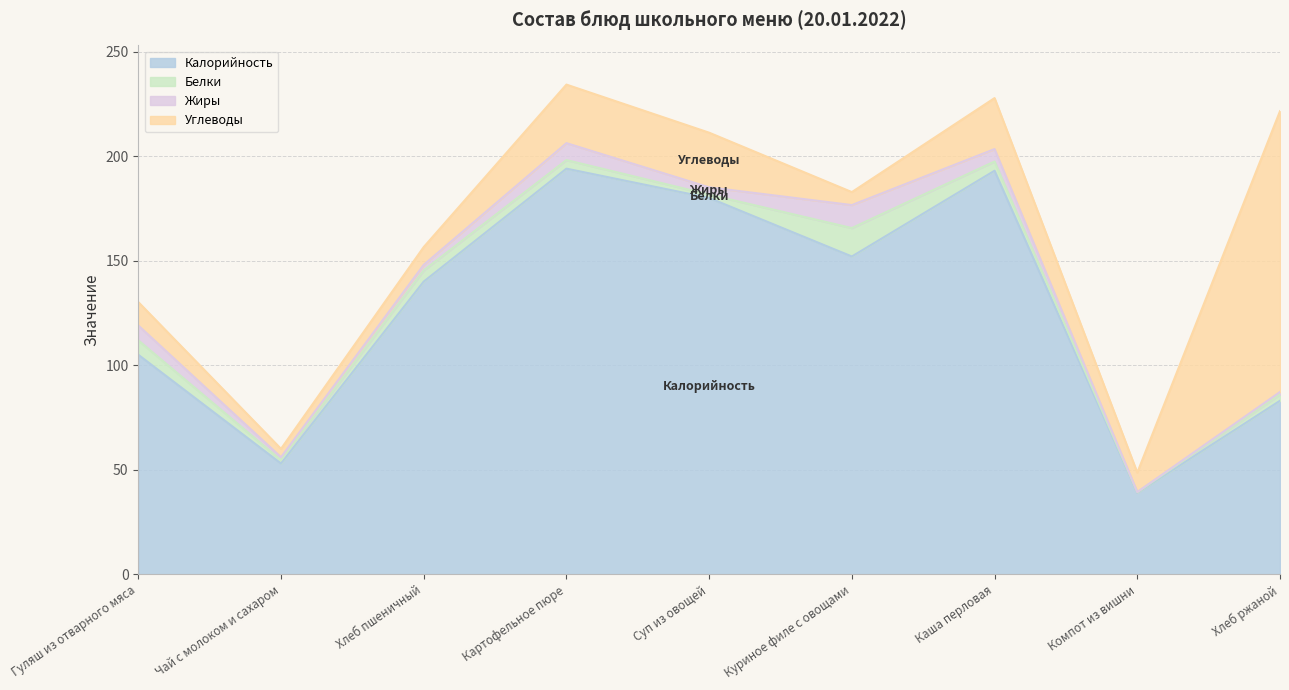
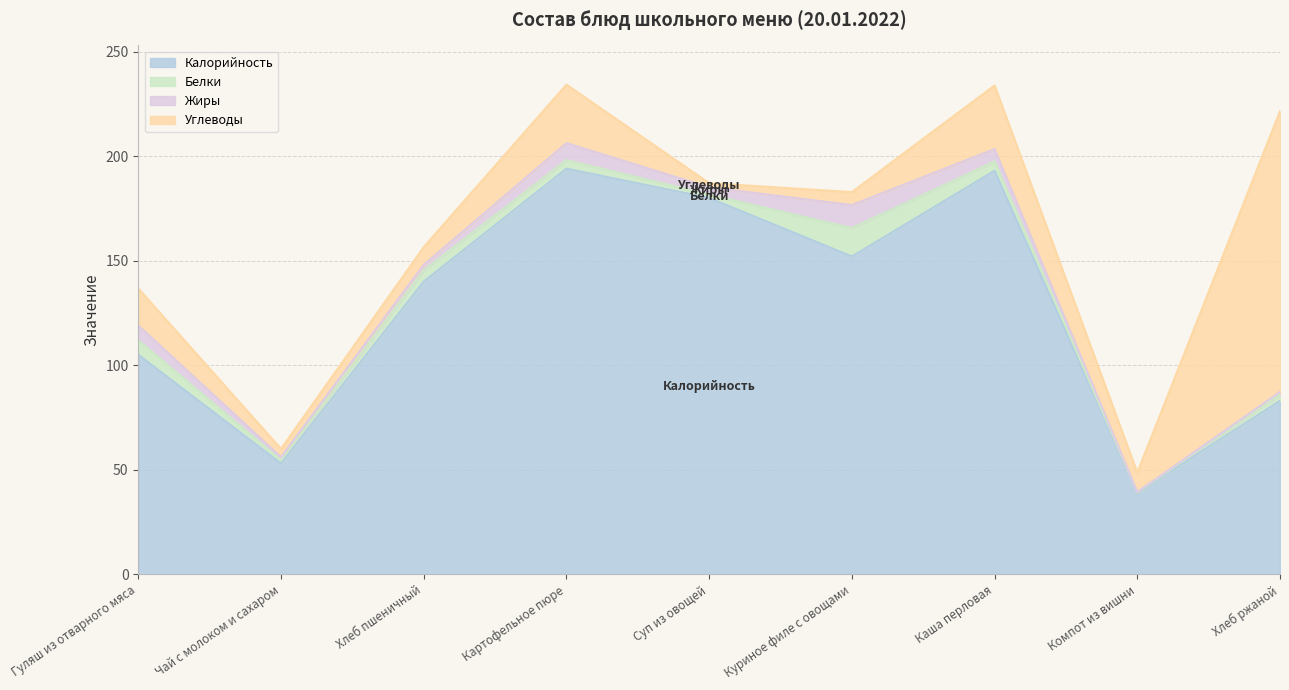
  {
    "Углеводы": {
-     "Гуляш из отварного мяса": 11,
+     "Гуляш из отварного мяса": 18,
      "Чай с молоком и сахаром": 4,
      "Хлеб пшеничный": 9,
      "Картофельное пюре": 28,
-     "Суп из овощей": 26,
+     "Суп из овощей": 2,
      "Куриное филе с овощами": 6,
-     "Каша перловая": 24,
+     "Каша перловая": 30,
      "Компот из вишни": 9,
      "Хлеб ржаной": 134
    }
  }
